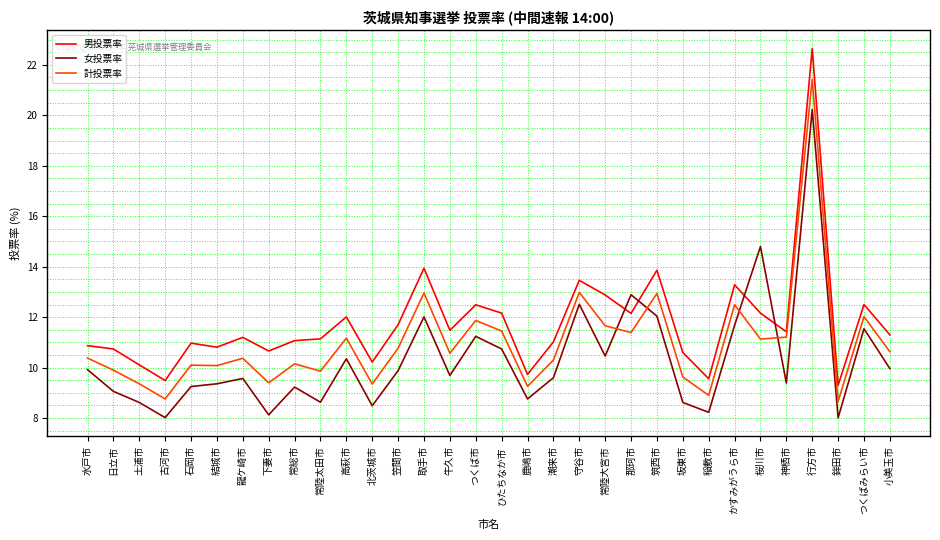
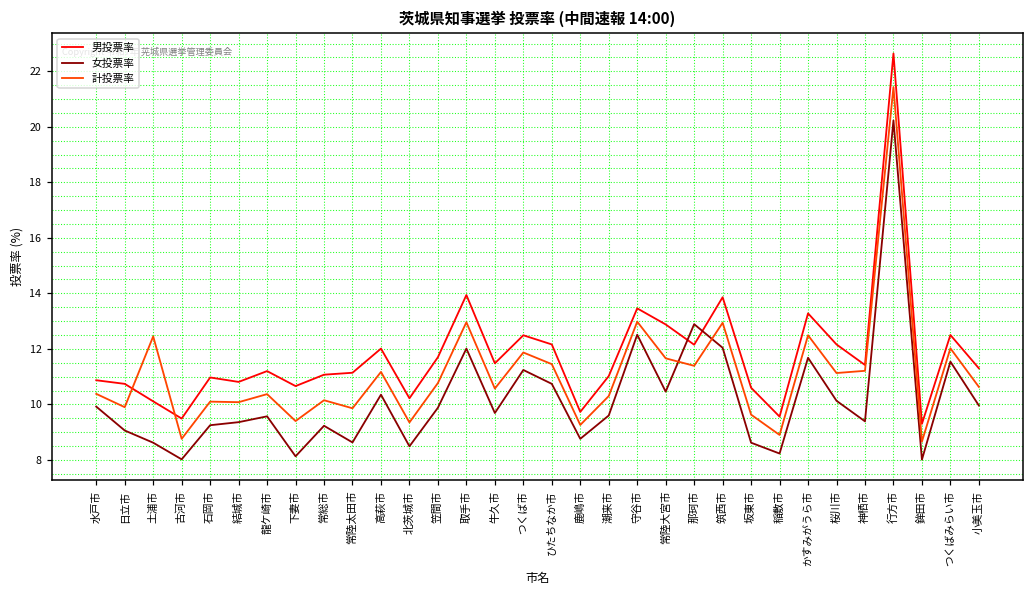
  {
    "男投票率": {
      "水戸市": 10.9,
      "日立市": 10.7,
      "土浦市": 10.1,
      "古河市": 9.5,
      "石岡市": 11.0,
      "結城市": 10.8,
      "龍ケ崎市": 11.2,
      "下妻市": 10.7,
      "常総市": 11.1,
      "常陸太田市": 11.1,
      "高萩市": 12.0,
      "北茨城市": 10.2,
      "笠間市": 11.7,
      "取手市": 13.9,
      "牛久市": 11.5,
      "つくば市": 12.5,
      "ひたちなか市": 12.2,
      "鹿嶋市": 9.7,
      "潮来市": 11.0,
      "守谷市": 13.5,
      "常陸大宮市": 12.9,
      "那珂市": 12.2,
      "筑西市": 13.9,
      "坂東市": 10.6,
      "稲敷市": 9.6,
      "かすみがうら市": 13.3,
      "桜川市": 12.2,
      "神栖市": 11.4,
      "行方市": 22.6,
      "鉾田市": 9.3,
      "つくばみらい市": 12.5,
      "小美玉市": 11.3
    },
    "女投票率": {
      "水戸市": 9.9,
      "日立市": 9.1,
      "土浦市": 8.6,
      "古河市": 8.0,
      "石岡市": 9.3,
      "結城市": 9.4,
      "龍ケ崎市": 9.6,
      "下妻市": 8.1,
      "常総市": 9.2,
      "常陸太田市": 8.6,
      "高萩市": 10.4,
      "北茨城市": 8.5,
      "笠間市": 9.9,
      "取手市": 12.0,
      "牛久市": 9.7,
      "つくば市": 11.2,
      "ひたちなか市": 10.7,
      "鹿嶋市": 8.8,
      "潮来市": 9.6,
      "守谷市": 12.5,
      "常陸大宮市": 10.5,
      "那珂市": 12.9,
      "筑西市": 12.0,
      "坂東市": 8.6,
      "稲敷市": 8.2,
      "かすみがうら市": 11.7,
-     "桜川市": 14.8,
+     "桜川市": 10.1,
      "神栖市": 9.4,
      "行方市": 20.2,
      "鉾田市": 8.0,
      "つくばみらい市": 11.5,
      "小美玉市": 10.0
    },
    "計投票率": {
      "水戸市": 10.4,
      "日立市": 9.9,
-     "土浦市": 9.4,
+     "土浦市": 12.5,
      "古河市": 8.8,
      "石岡市": 10.1,
      "結城市": 10.1,
      "龍ケ崎市": 10.4,
      "下妻市": 9.4,
      "常総市": 10.2,
      "常陸太田市": 9.9,
      "高萩市": 11.2,
      "北茨城市": 9.4,
      "笠間市": 10.8,
      "取手市": 13.0,
      "牛久市": 10.6,
      "つくば市": 11.9,
      "ひたちなか市": 11.5,
      "鹿嶋市": 9.3,
      "潮来市": 10.3,
      "守谷市": 13.0,
      "常陸大宮市": 11.7,
      "那珂市": 11.4,
      "筑西市": 12.9,
      "坂東市": 9.6,
      "稲敷市": 8.9,
      "かすみがうら市": 12.5,
      "桜川市": 11.1,
      "神栖市": 11.2,
      "行方市": 21.4,
      "鉾田市": 8.7,
      "つくばみらい市": 12.0,
      "小美玉市": 10.6
    }
  }
